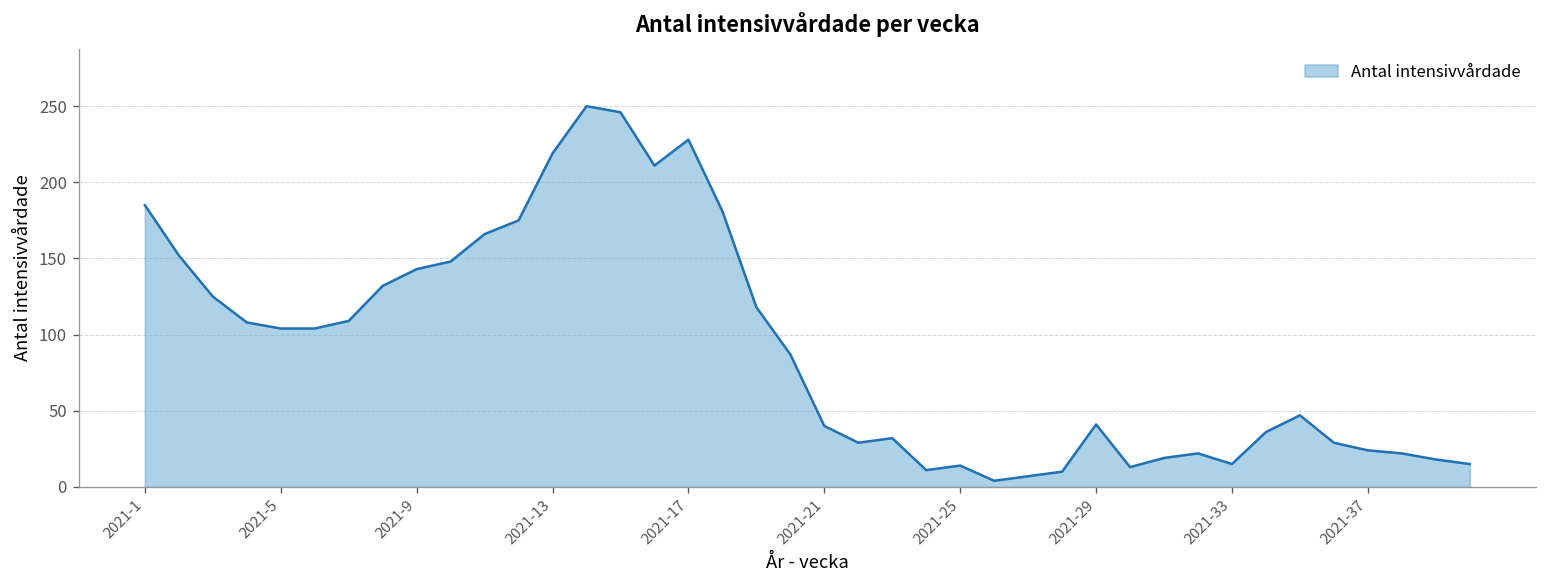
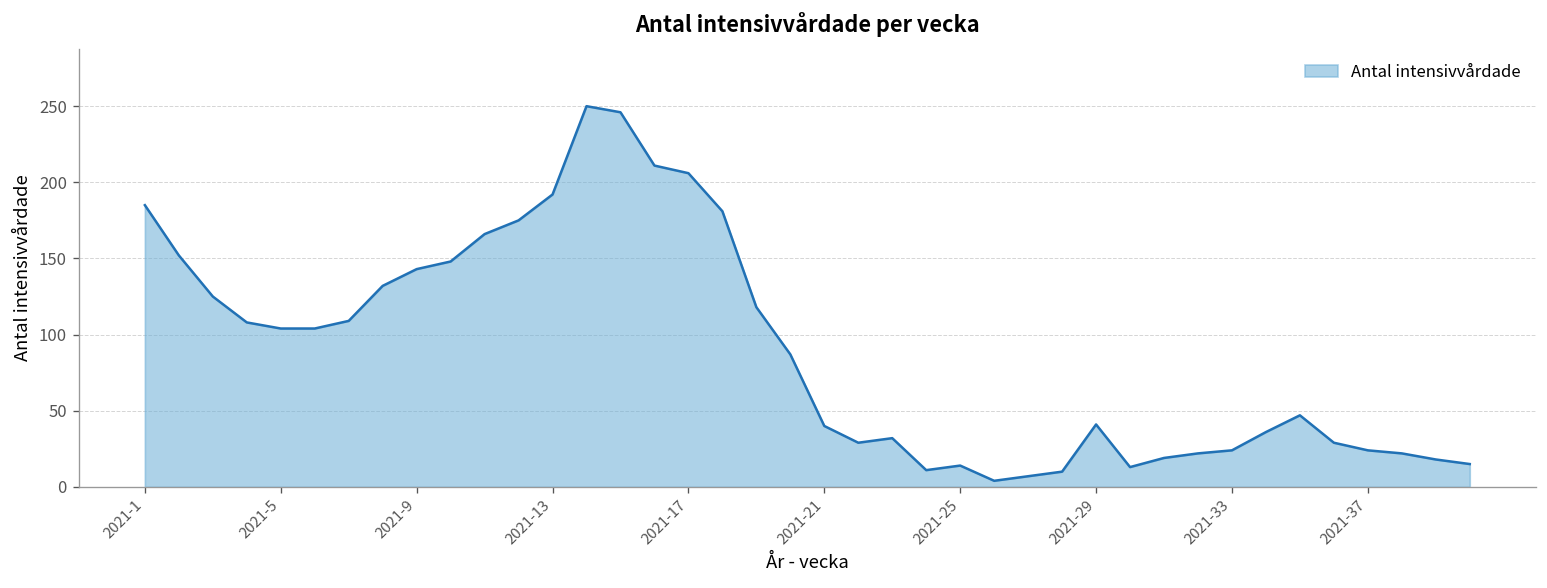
  {
    "2021-1": 185,
    "2021-5": 104,
    "2021-9": 143,
-   "2021-13": 219,
-   "2021-17": 228,
+   "2021-13": 192,
+   "2021-17": 206,
    "2021-21": 40,
    "2021-25": 14,
    "2021-29": 41,
-   "2021-33": 15,
+   "2021-33": 24,
    "2021-37": 24
  }
